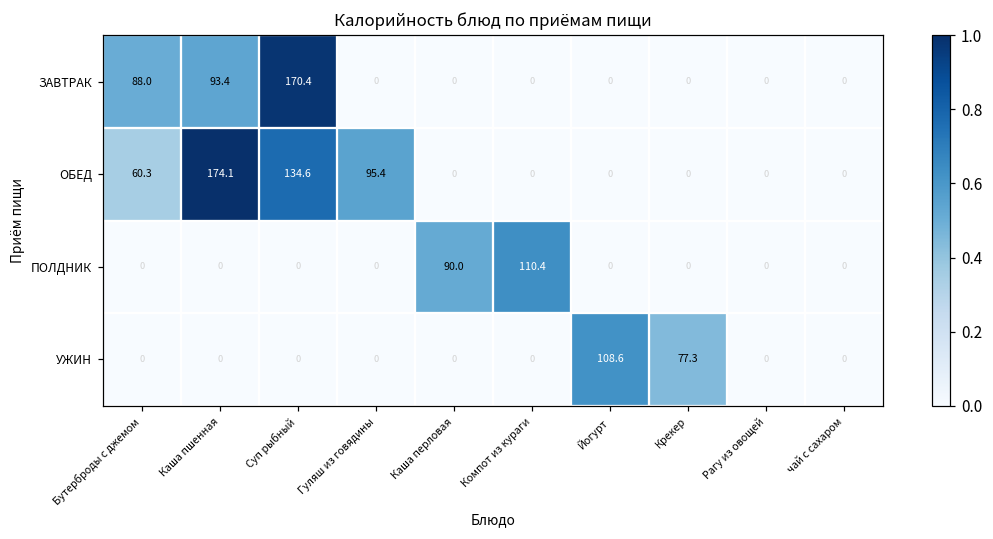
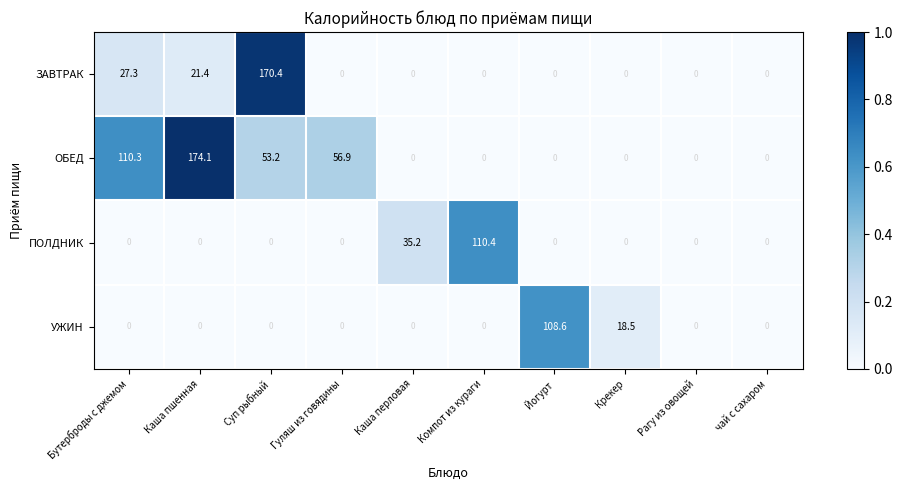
  {
    "ЗАВТРАК": {
-     "Бутерброды с джемом": 88.0,
-     "Каша пшенная": 93.4,
+     "Бутерброды с джемом": 27.3,
+     "Каша пшенная": 21.4,
      "Суп рыбный": 170.4
    },
    "ОБЕД": {
-     "Бутерброды с джемом": 60.3,
+     "Бутерброды с джемом": 110.3,
      "Каша пшенная": 174.1,
-     "Суп рыбный": 134.6,
-     "Гуляш из говядины": 95.4
+     "Суп рыбный": 53.2,
+     "Гуляш из говядины": 56.9
    },
    "ПОЛДНИК": {
-     "Каша перловая": 90.0,
+     "Каша перловая": 35.2,
      "Компот из кураги": 110.4
    },
    "УЖИН": {
      "Йогурт": 108.6,
-     "Крекер": 77.3
+     "Крекер": 18.5
    }
  }
